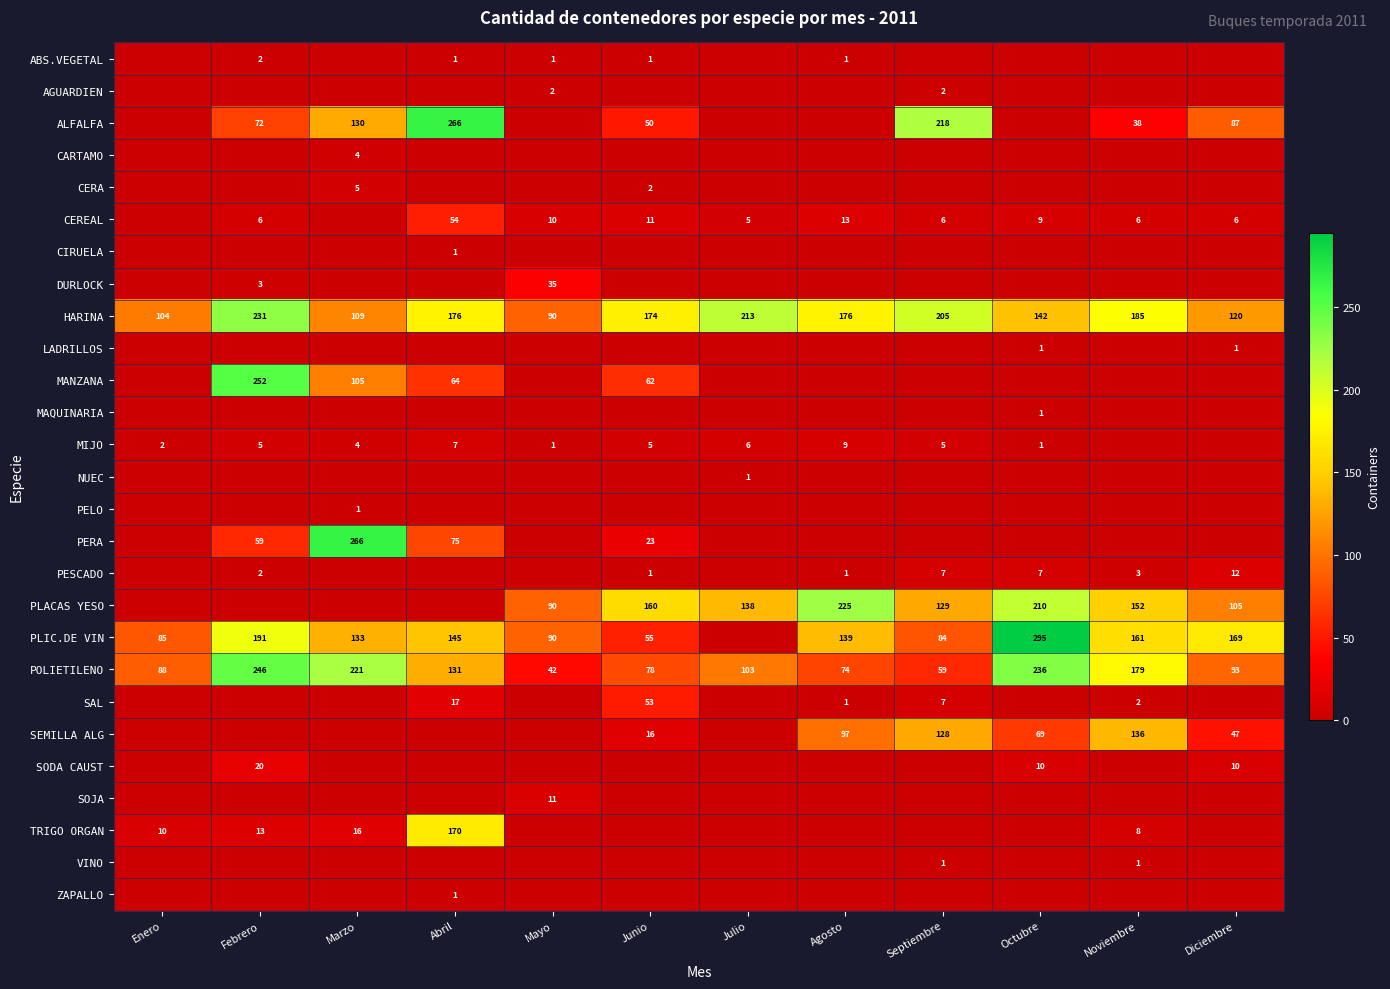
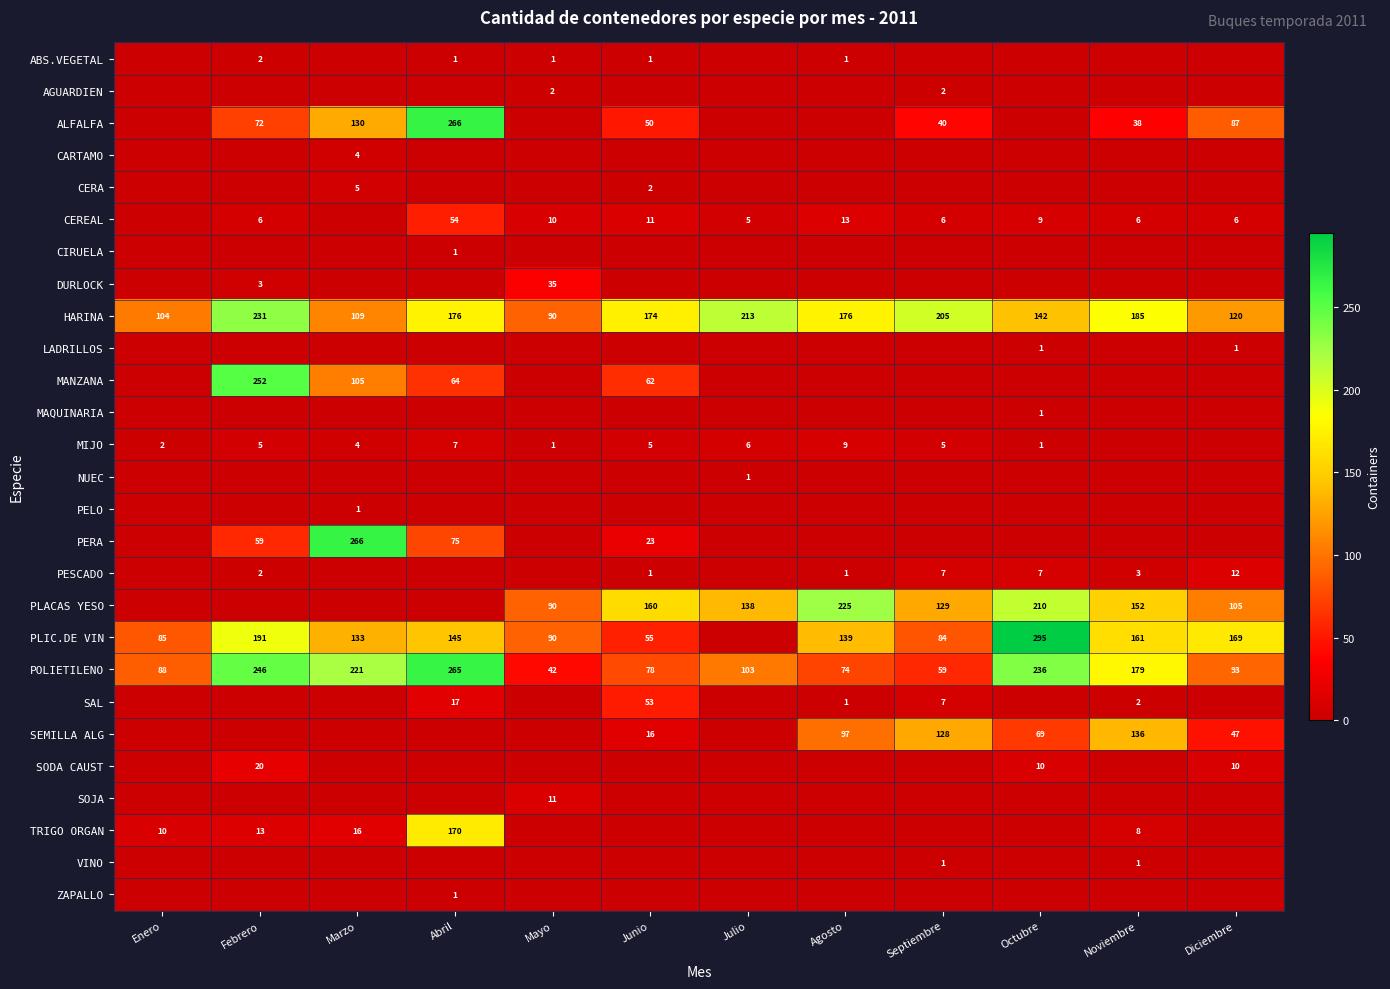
  {
    "ABS.VEGETAL": {
      "Febrero": 2,
      "Abril": 1,
      "Mayo": 1,
      "Junio": 1,
      "Agosto": 1
    },
    "AGUARDIEN": {
      "Mayo": 2,
      "Septiembre": 2
    },
    "ALFALFA": {
      "Febrero": 72,
      "Marzo": 130,
      "Abril": 266,
      "Junio": 50,
-     "Septiembre": 218,
+     "Septiembre": 40,
      "Noviembre": 38,
      "Diciembre": 87
    },
    "CARTAMO": {
      "Marzo": 4
    },
    "CERA": {
      "Marzo": 5,
      "Junio": 2
    },
    "CEREAL": {
      "Febrero": 6,
      "Abril": 54,
      "Mayo": 10,
      "Junio": 11,
      "Julio": 5,
      "Agosto": 13,
      "Septiembre": 6,
      "Octubre": 9,
      "Noviembre": 6,
      "Diciembre": 6
    },
    "CIRUELA": {
      "Abril": 1
    },
    "DURLOCK": {
      "Febrero": 3,
      "Mayo": 35
    },
    "HARINA": {
      "Enero": 104,
      "Febrero": 231,
      "Marzo": 109,
      "Abril": 176,
      "Mayo": 90,
      "Junio": 174,
      "Julio": 213,
      "Agosto": 176,
      "Septiembre": 205,
      "Octubre": 142,
      "Noviembre": 185,
      "Diciembre": 120
    },
    "LADRILLOS": {
      "Octubre": 1,
      "Diciembre": 1
    },
    "MANZANA": {
      "Febrero": 252,
      "Marzo": 105,
      "Abril": 64,
      "Junio": 62
    },
    "MAQUINARIA": {
      "Octubre": 1
    },
    "MIJO": {
      "Enero": 2,
      "Febrero": 5,
      "Marzo": 4,
      "Abril": 7,
      "Mayo": 1,
      "Junio": 5,
      "Julio": 6,
      "Agosto": 9,
      "Septiembre": 5,
      "Octubre": 1
    },
    "NUEC": {
      "Julio": 1
    },
    "PELO": {
      "Marzo": 1
    },
    "PERA": {
      "Febrero": 59,
      "Marzo": 266,
      "Abril": 75,
      "Junio": 23
    },
    "PESCADO": {
      "Febrero": 2,
      "Junio": 1,
      "Agosto": 1,
      "Septiembre": 7,
      "Octubre": 7,
      "Noviembre": 3,
      "Diciembre": 12
    },
    "PLACAS YESO": {
      "Mayo": 90,
      "Junio": 160,
      "Julio": 138,
      "Agosto": 225,
      "Septiembre": 129,
      "Octubre": 210,
      "Noviembre": 152,
      "Diciembre": 105
    },
    "PLIC.DE VIN": {
      "Enero": 85,
      "Febrero": 191,
      "Marzo": 133,
      "Abril": 145,
      "Mayo": 90,
      "Junio": 55,
      "Agosto": 139,
      "Septiembre": 84,
      "Octubre": 295,
      "Noviembre": 161,
      "Diciembre": 169
    },
    "POLIETILENO": {
      "Enero": 88,
      "Febrero": 246,
      "Marzo": 221,
-     "Abril": 131,
+     "Abril": 265,
      "Mayo": 42,
      "Junio": 78,
      "Julio": 103,
      "Agosto": 74,
      "Septiembre": 59,
      "Octubre": 236,
      "Noviembre": 179,
      "Diciembre": 93
    },
    "SAL": {
      "Abril": 17,
      "Junio": 53,
      "Agosto": 1,
      "Septiembre": 7,
      "Noviembre": 2
    },
    "SEMILLA ALG": {
      "Junio": 16,
      "Agosto": 97,
      "Septiembre": 128,
      "Octubre": 69,
      "Noviembre": 136,
      "Diciembre": 47
    },
    "SODA CAUST": {
      "Febrero": 20,
      "Octubre": 10,
      "Diciembre": 10
    },
    "SOJA": {
      "Mayo": 11
    },
    "TRIGO ORGAN": {
      "Enero": 10,
      "Febrero": 13,
      "Marzo": 16,
      "Abril": 170,
      "Noviembre": 8
    },
    "VINO": {
      "Septiembre": 1,
      "Noviembre": 1
    },
    "ZAPALLO": {
      "Abril": 1
    }
  }
